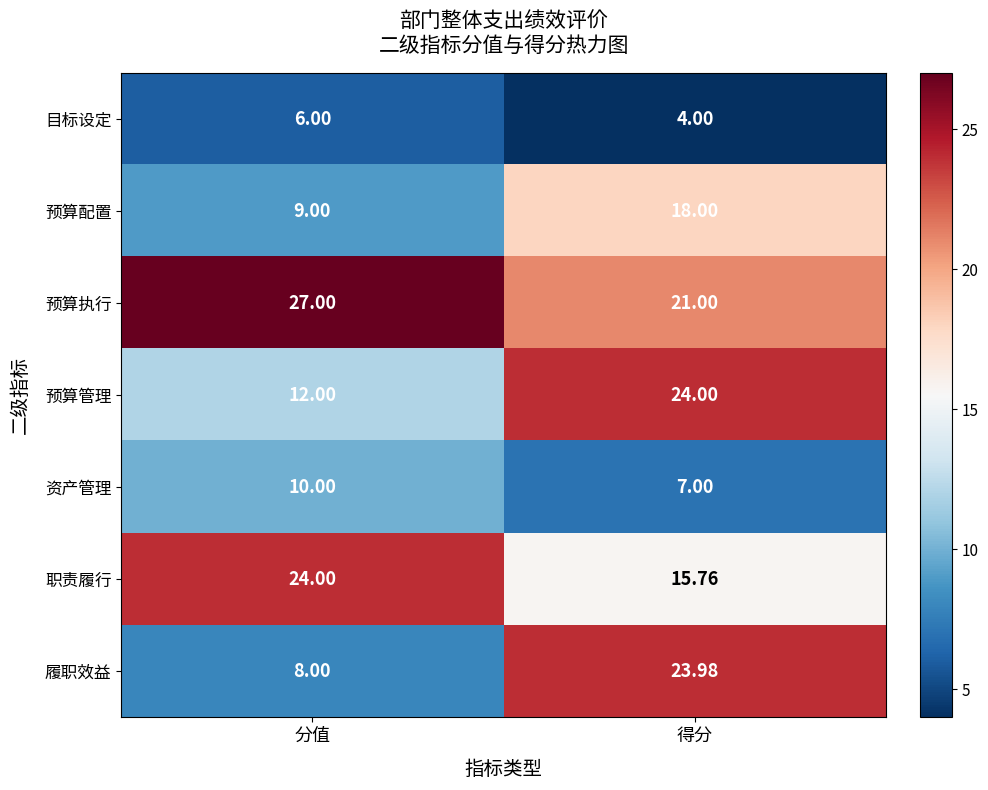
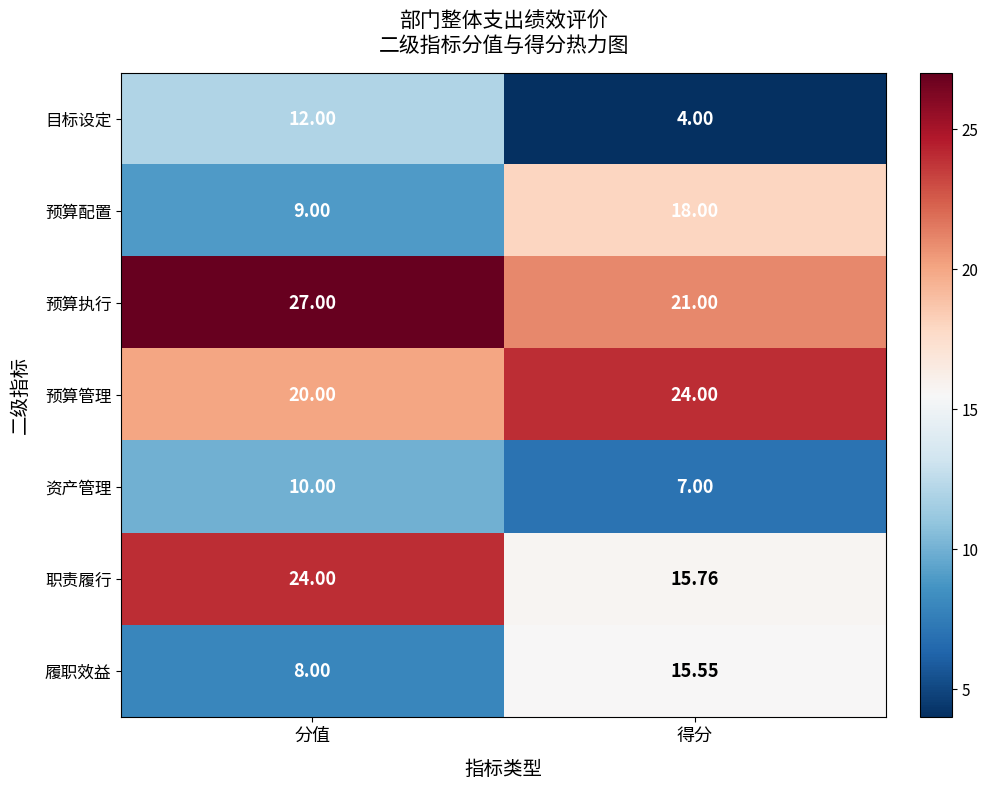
  {
    "目标设定": {
-     "分值": 6.00,
+     "分值": 12.00,
      "得分": 4.00
    },
    "预算配置": {
      "分值": 9.00,
      "得分": 18.00
    },
    "预算执行": {
      "分值": 27.00,
      "得分": 21.00
    },
    "预算管理": {
-     "分值": 12.00,
+     "分值": 20.00,
      "得分": 24.00
    },
    "资产管理": {
      "分值": 10.00,
      "得分": 7.00
    },
    "职责履行": {
      "分值": 24.00,
      "得分": 15.76
    },
    "履职效益": {
      "分值": 8.00,
-     "得分": 23.98
+     "得分": 15.55
    }
  }
